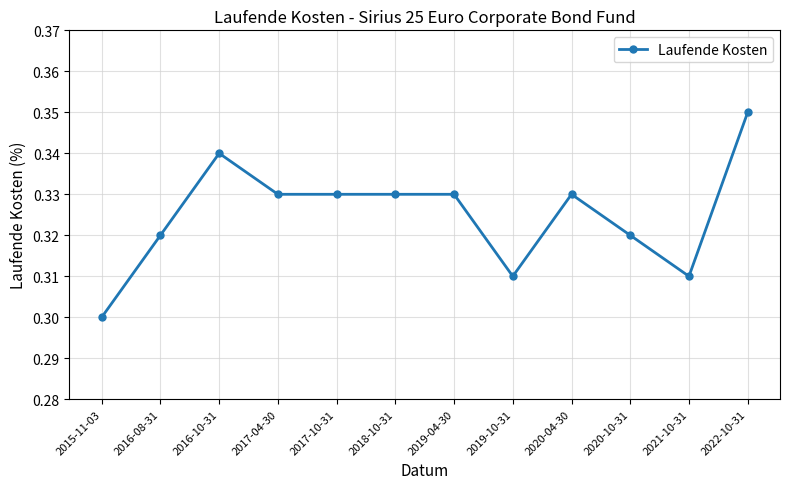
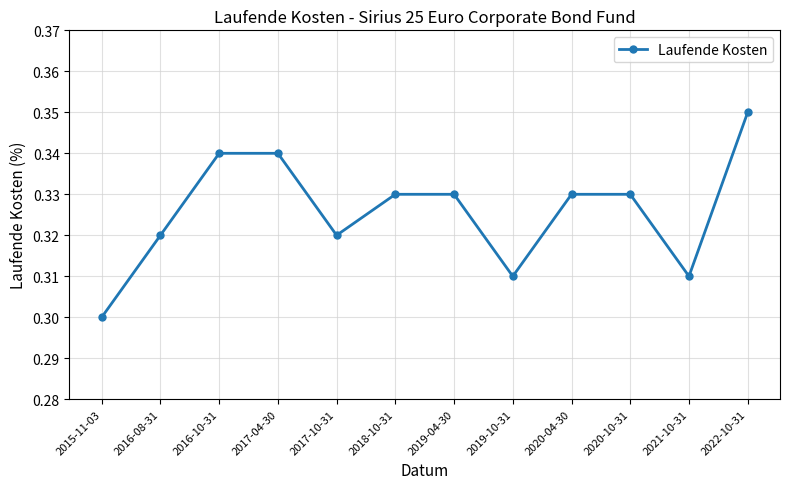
  {
    "2015-11-03": 0.30,
    "2016-08-31": 0.32,
    "2016-10-31": 0.34,
-   "2017-04-30": 0.33,
-   "2017-10-31": 0.33,
+   "2017-04-30": 0.34,
+   "2017-10-31": 0.32,
    "2018-10-31": 0.33,
    "2019-04-30": 0.33,
    "2019-10-31": 0.31,
    "2020-04-30": 0.33,
-   "2020-10-31": 0.32,
+   "2020-10-31": 0.33,
    "2021-10-31": 0.31,
    "2022-10-31": 0.35
  }
